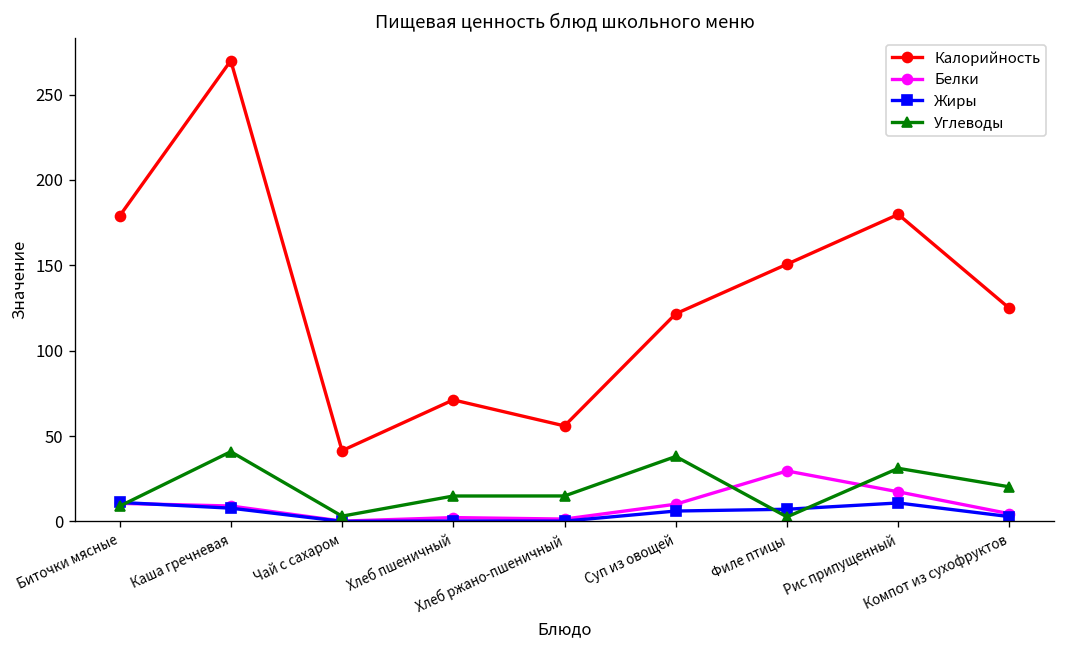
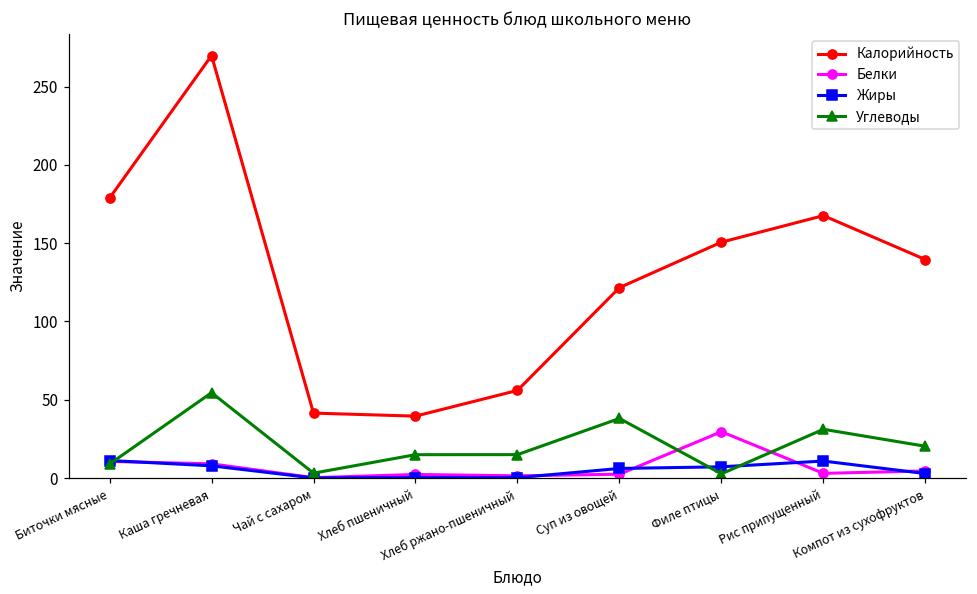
  {
    "Калорийность": {
      "Биточки мясные": 179,
      "Каша гречневая": 270,
      "Чай с сахаром": 41,
-     "Хлеб пшеничный": 71,
+     "Хлеб пшеничный": 40,
      "Хлеб ржано-пшеничный": 56,
      "Суп из овощей": 122,
      "Филе птицы": 151,
-     "Рис припущенный": 180,
-     "Компот из сухофруктов": 125
+     "Рис припущенный": 168,
+     "Компот из сухофруктов": 140
    },
    "Белки": {
      "Хлеб пшеничный": 2,
-     "Суп из овощей": 10,
+     "Суп из овощей": 2,
      "Филе птицы": 30,
-     "Рис припущенный": 17
+     "Рис припущенный": 3
    },
    "Жиры": {
      "Хлеб пшеничный": 0,
      "Суп из овощей": 6,
      "Филе птицы": 7,
      "Рис припущенный": 11
    },
    "Углеводы": {
-     "Каша гречневая": 41,
+     "Каша гречневая": 55,
      "Чай с сахаром": 3,
      "Хлеб пшеничный": 15,
      "Хлеб ржано-пшеничный": 15,
      "Суп из овощей": 38,
      "Филе птицы": 3,
      "Рис припущенный": 31,
      "Компот из сухофруктов": 20
    }
  }
